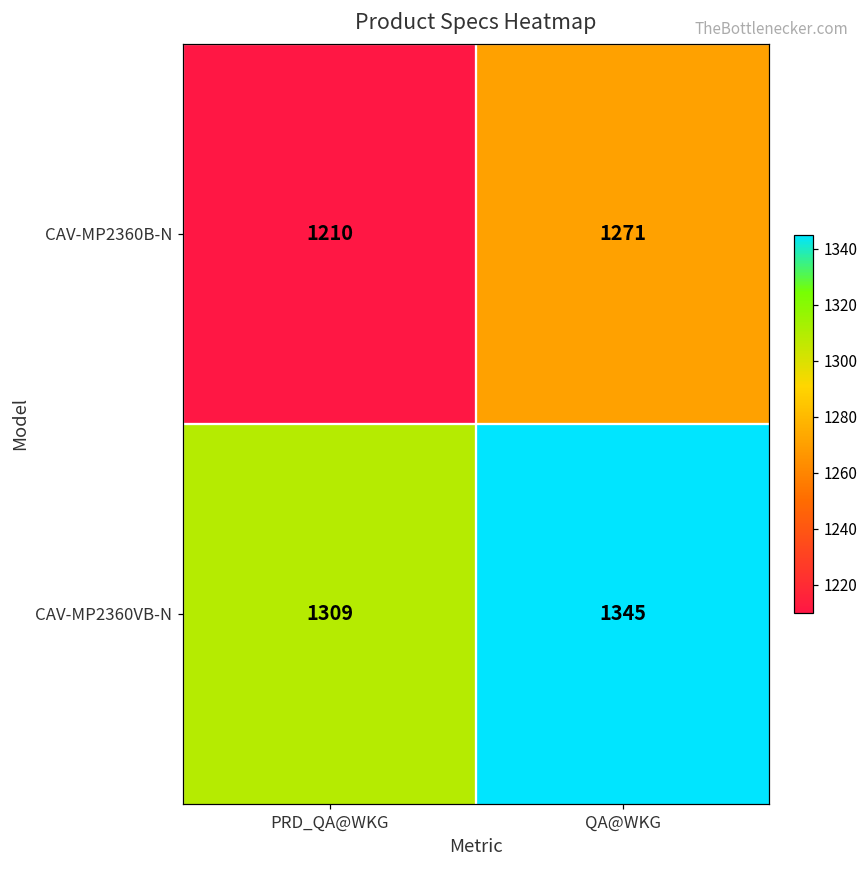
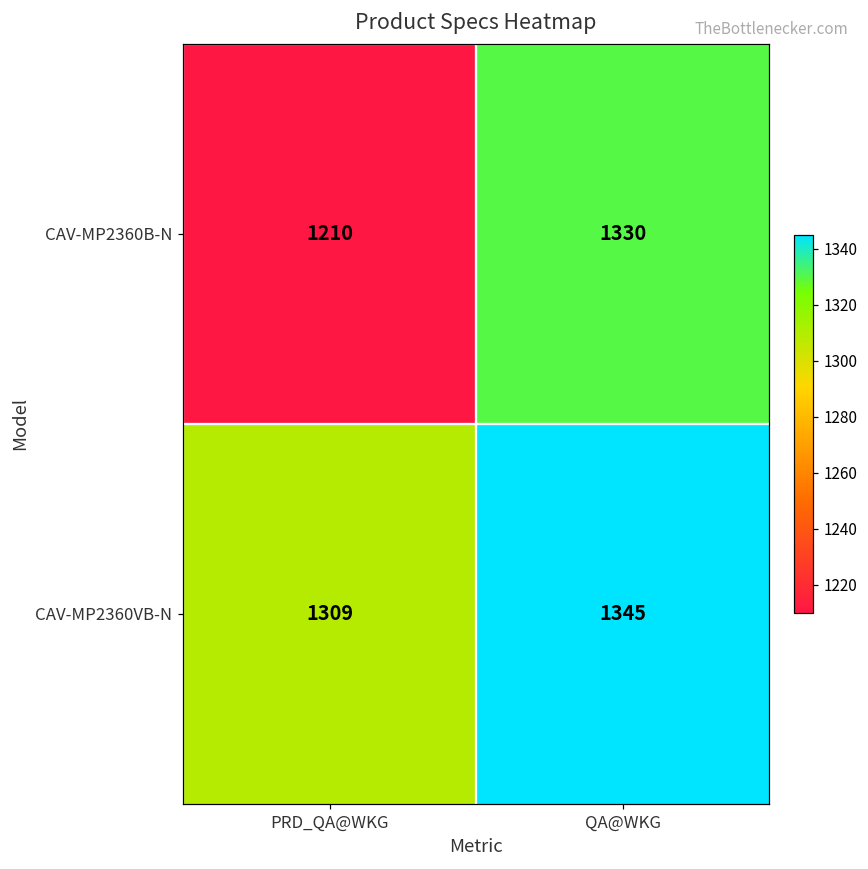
  {
    "CAV-MP2360B-N": {
      "PRD_QA@WKG": 1210,
-     "QA@WKG": 1271
+     "QA@WKG": 1330
    },
    "CAV-MP2360VB-N": {
      "PRD_QA@WKG": 1309,
      "QA@WKG": 1345
    }
  }
